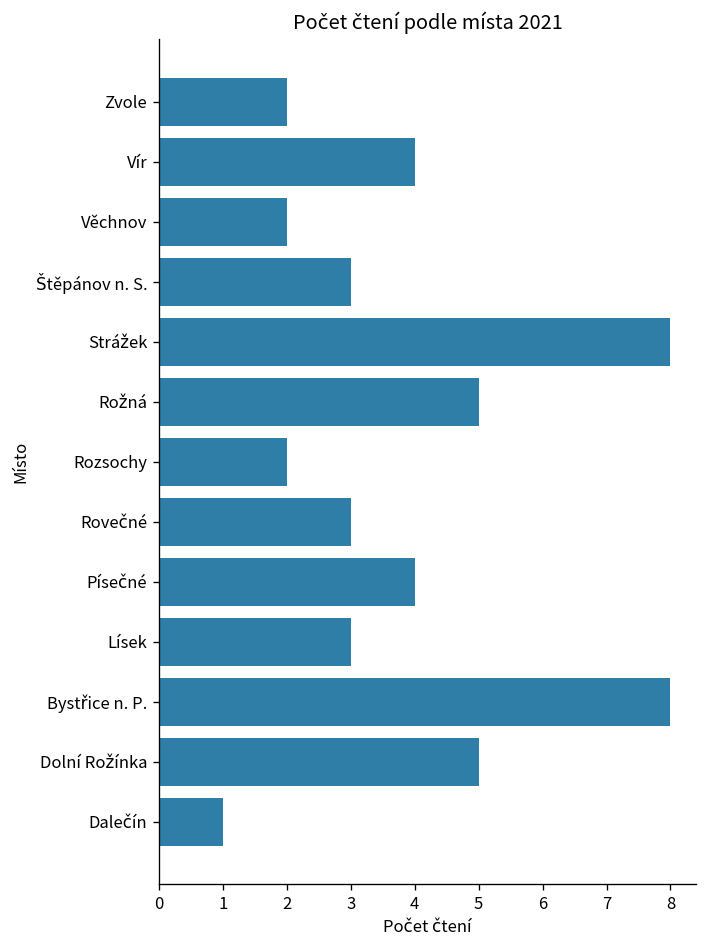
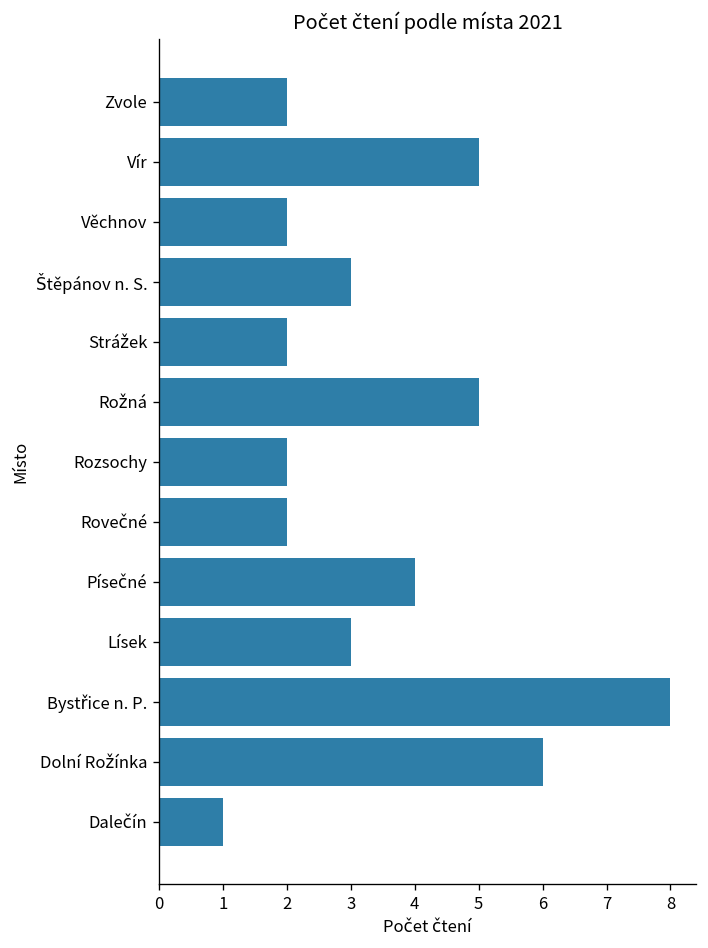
  {
    "Zvole": 2,
-   "Vír": 4,
+   "Vír": 5,
    "Věchnov": 2,
    "Štěpánov n. S.": 3,
-   "Strážek": 8,
+   "Strážek": 2,
    "Rožná": 5,
    "Rozsochy": 2,
-   "Rovečné": 3,
+   "Rovečné": 2,
    "Písečné": 4,
    "Lísek": 3,
    "Bystřice n. P.": 8,
-   "Dolní Rožínka": 5,
+   "Dolní Rožínka": 6,
    "Dalečín": 1
  }
